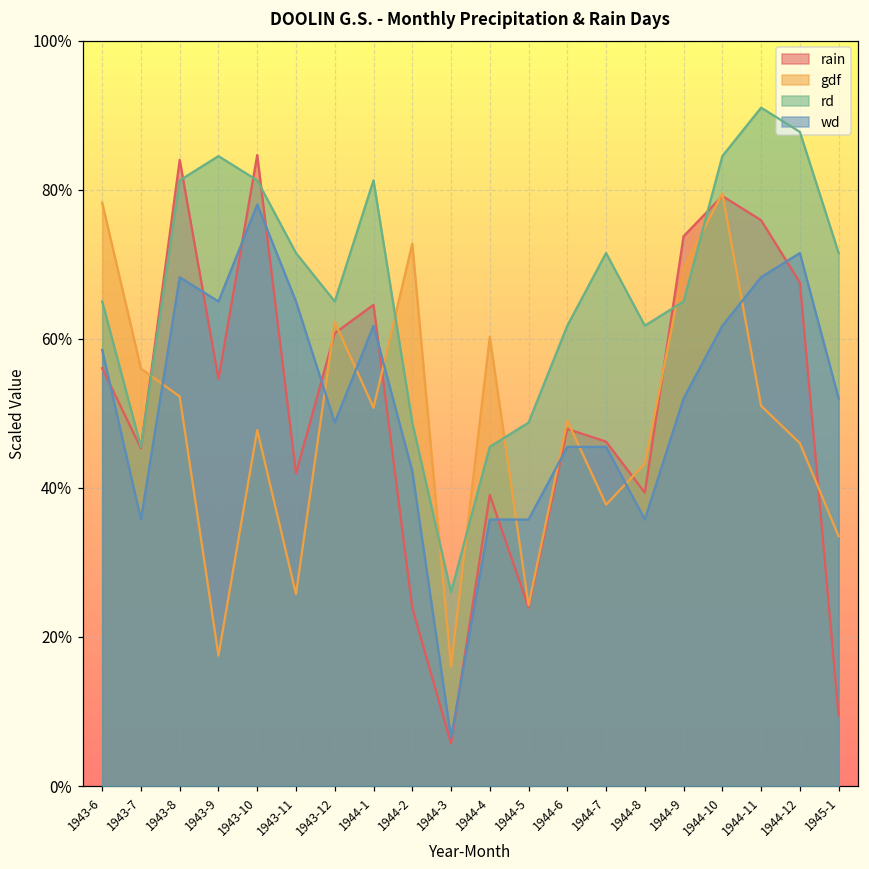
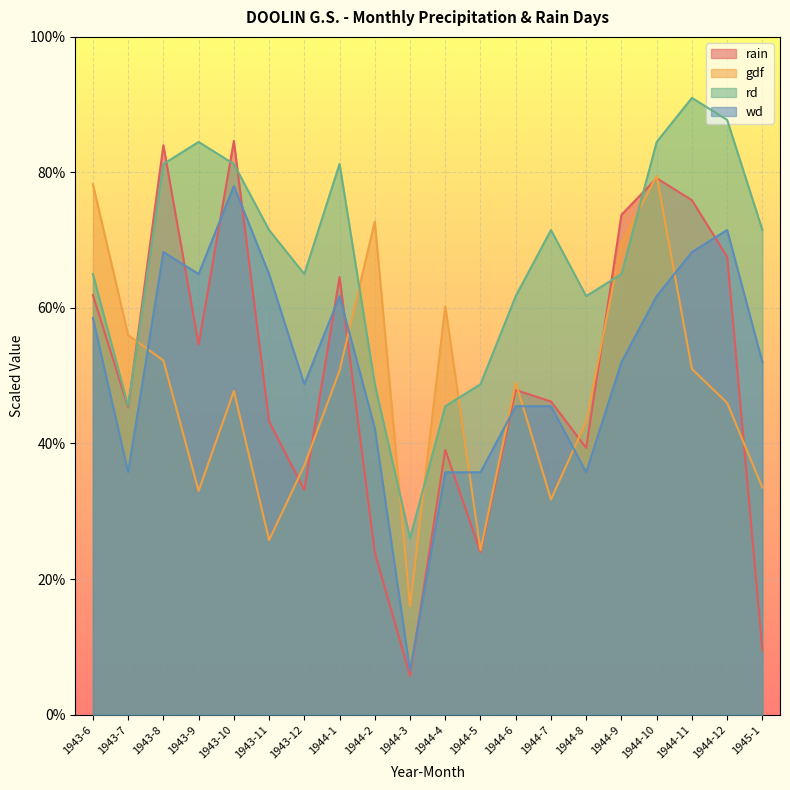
  {
    "rain": {
-     "1943-6": "56%",
+     "1943-6": "62%",
      "1943-8": "84%",
      "1943-9": "55%",
      "1943-10": "85%",
-     "1943-11": "42%",
-     "1943-12": "61%",
+     "1943-11": "43%",
+     "1943-12": "33%",
      "1944-1": "65%",
      "1944-2": "24%",
      "1944-3": "6%",
      "1944-4": "39%",
      "1944-6": "48%",
      "1944-7": "46%",
      "1944-8": "39%",
      "1944-9": "74%",
      "1944-11": "76%",
      "1944-12": "68%",
      "1945-1": "10%"
    },
    "gdf": {
      "1943-6": "78%",
      "1943-7": "56%",
      "1943-8": "52%",
-     "1943-9": "18%",
+     "1943-9": "33%",
      "1943-10": "48%",
      "1943-11": "26%",
-     "1943-12": "62%",
+     "1943-12": "37%",
      "1944-1": "51%",
      "1944-2": "73%",
      "1944-3": "16%",
      "1944-4": "60%",
      "1944-6": "49%",
-     "1944-7": "38%",
+     "1944-7": "32%",
      "1944-8": "43%",
      "1944-9": "70%",
      "1944-11": "51%",
      "1944-12": "46%",
      "1945-1": "34%"
    }
  }
